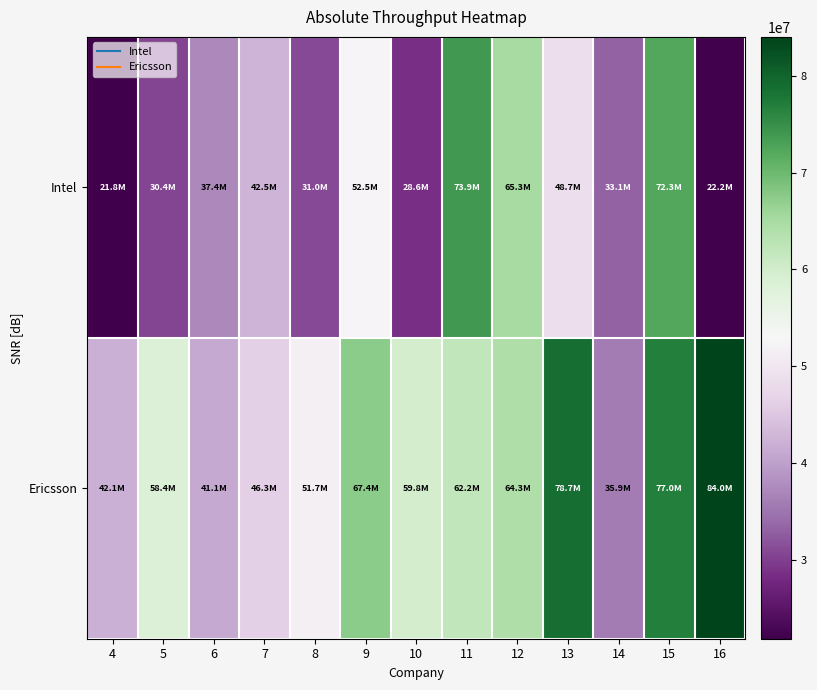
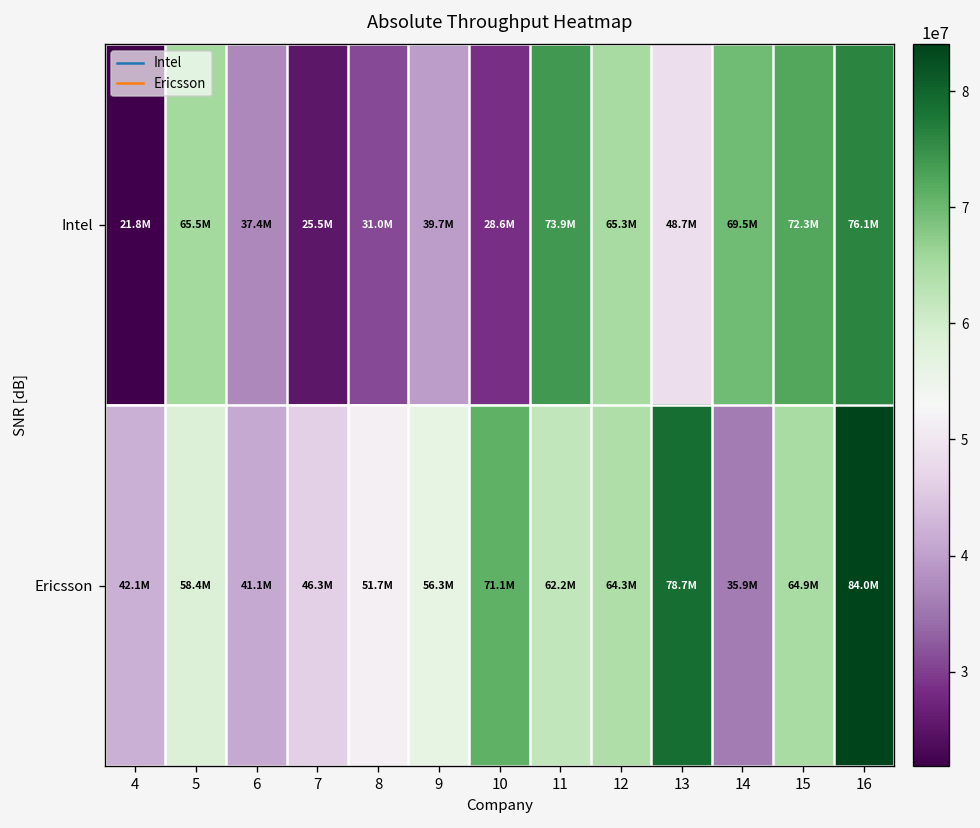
  {
    "Intel": {
      "4": "21.8M",
-     "5": "30.4M",
+     "5": "65.5M",
      "6": "37.4M",
-     "7": "42.5M",
+     "7": "25.5M",
      "8": "31.0M",
-     "9": "52.5M",
+     "9": "39.7M",
      "10": "28.6M",
      "11": "73.9M",
      "12": "65.3M",
      "13": "48.7M",
-     "14": "33.1M",
+     "14": "69.5M",
      "15": "72.3M",
-     "16": "22.2M"
+     "16": "76.1M"
    },
    "Ericsson": {
      "4": "42.1M",
      "5": "58.4M",
      "6": "41.1M",
      "7": "46.3M",
      "8": "51.7M",
-     "9": "67.4M",
-     "10": "59.8M",
+     "9": "56.3M",
+     "10": "71.1M",
      "11": "62.2M",
      "12": "64.3M",
      "13": "78.7M",
      "14": "35.9M",
-     "15": "77.0M",
+     "15": "64.9M",
      "16": "84.0M"
    }
  }
